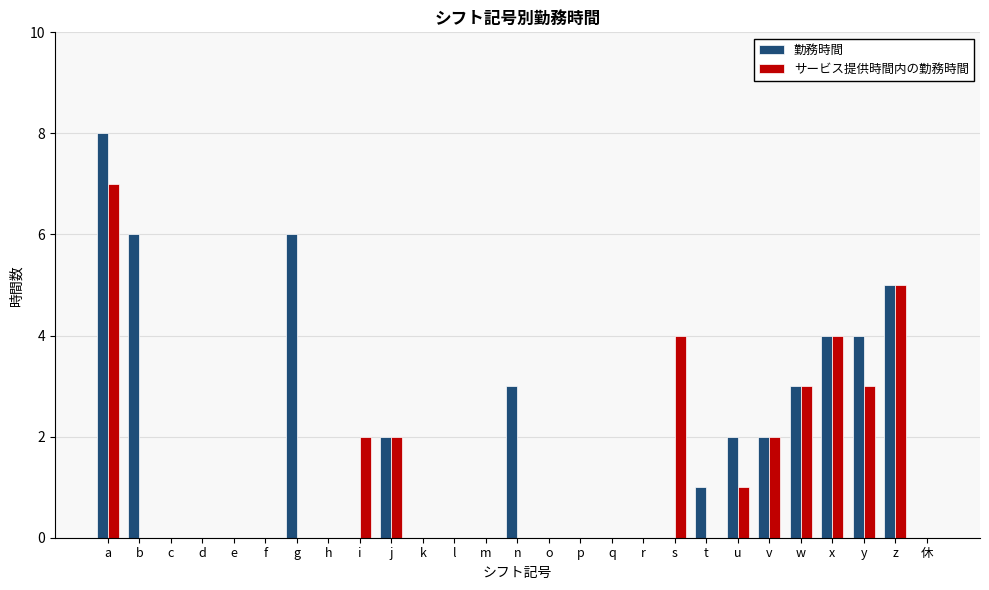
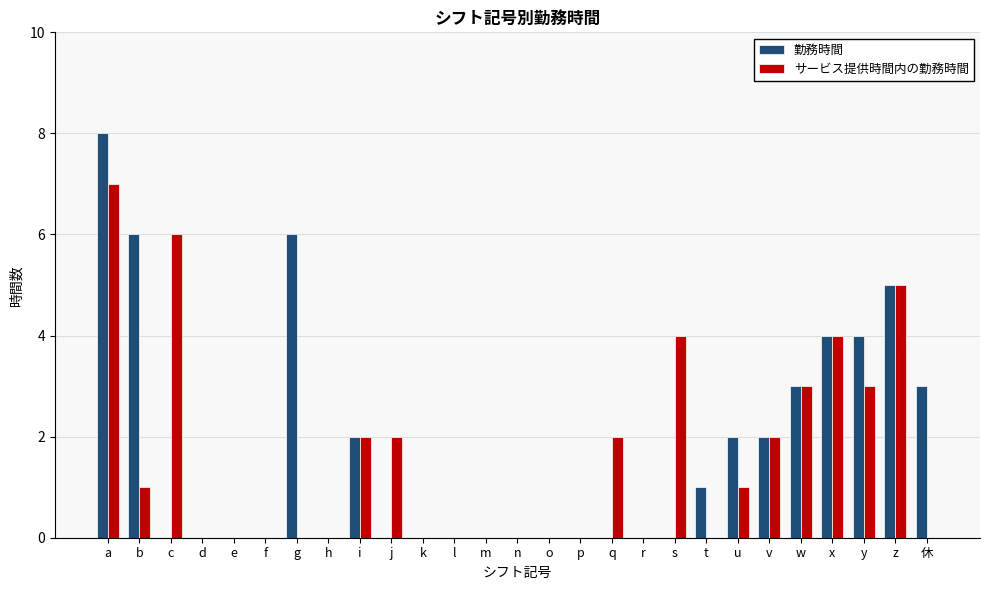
  {
    "勤務時間": {
      "a": 8,
      "b": 6,
      "c": 0,
      "d": 0,
      "e": 0,
      "f": 0,
      "g": 6,
      "h": 0,
-     "i": 0,
-     "j": 2,
+     "i": 2,
+     "j": 0,
      "k": 0,
      "l": 0,
      "m": 0,
-     "n": 3,
+     "n": 0,
      "o": 0,
      "p": 0,
      "q": 0,
      "r": 0,
      "s": 0,
      "t": 1,
      "u": 2,
      "v": 2,
      "w": 3,
      "x": 4,
      "y": 4,
      "z": 5,
-     "休": 0
+     "休": 3
    },
    "サービス提供時間内の勤務時間": {
      "a": 7,
-     "b": 0,
-     "c": 0,
+     "b": 1,
+     "c": 6,
      "d": 0,
      "e": 0,
      "f": 0,
      "g": 0,
      "h": 0,
      "i": 2,
      "j": 2,
      "k": 0,
      "l": 0,
      "m": 0,
      "n": 0,
      "o": 0,
      "p": 0,
-     "q": 0,
+     "q": 2,
      "r": 0,
      "s": 4,
      "t": 0,
      "u": 1,
      "v": 2,
      "w": 3,
      "x": 4,
      "y": 3,
      "z": 5,
      "休": 0
    }
  }
